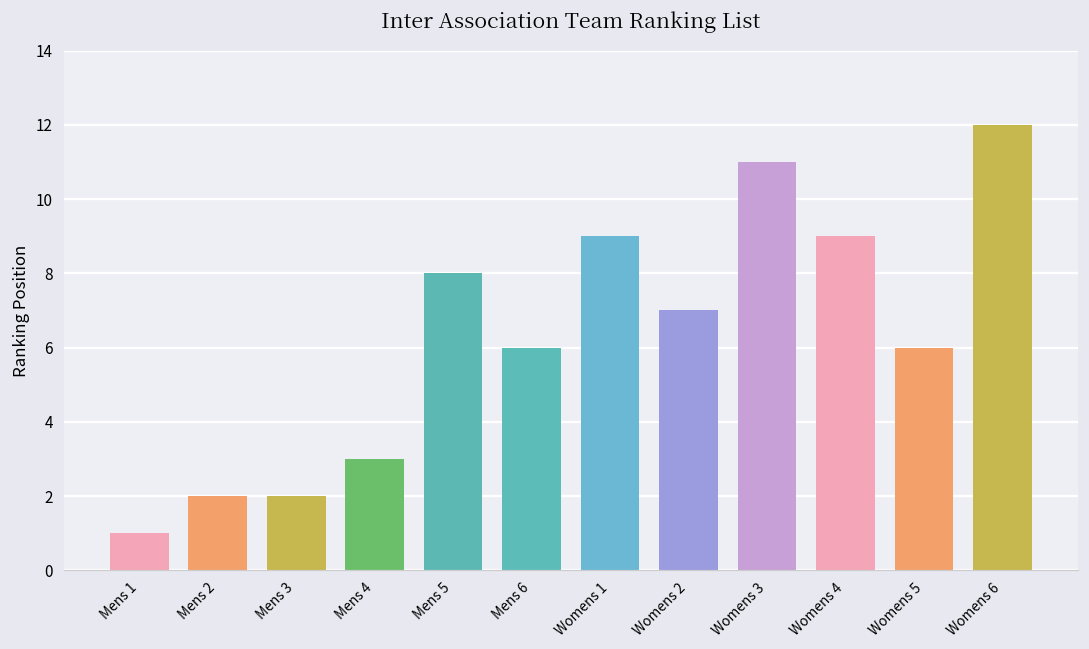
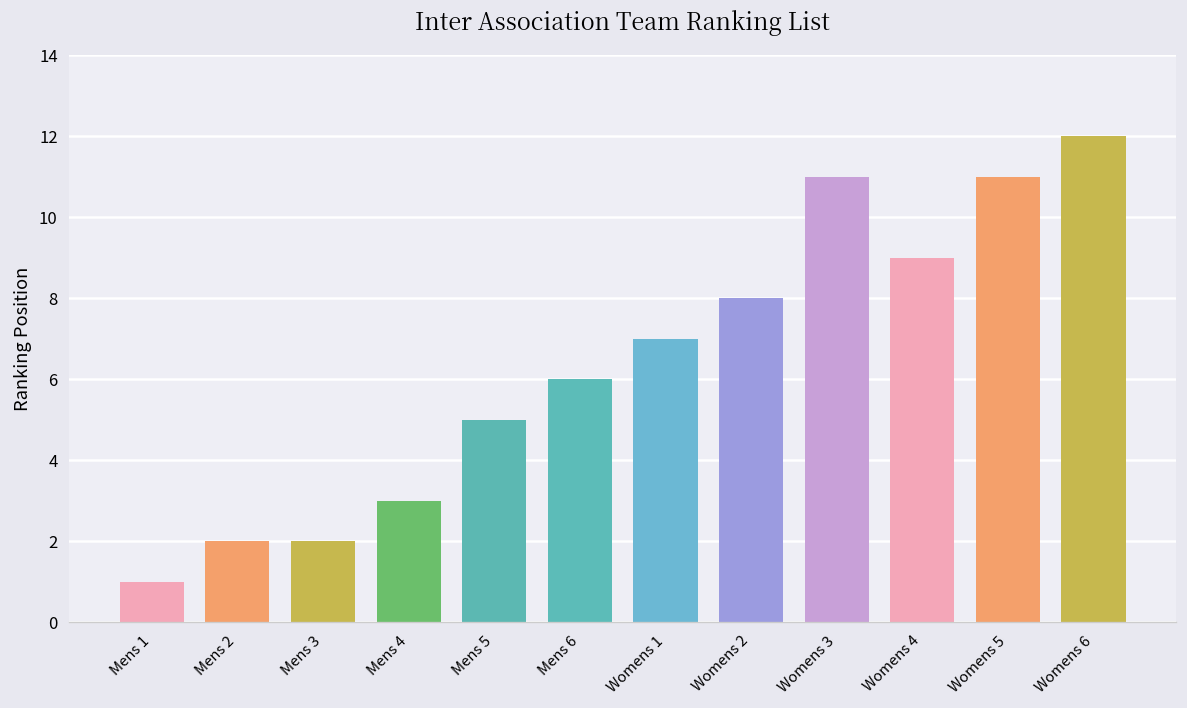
  {
    "Mens 1": 1,
    "Mens 2": 2,
    "Mens 3": 2,
    "Mens 4": 3,
-   "Mens 5": 8,
+   "Mens 5": 5,
    "Mens 6": 6,
-   "Womens 1": 9,
-   "Womens 2": 7,
+   "Womens 1": 7,
+   "Womens 2": 8,
    "Womens 3": 11,
    "Womens 4": 9,
-   "Womens 5": 6,
+   "Womens 5": 11,
    "Womens 6": 12
  }
